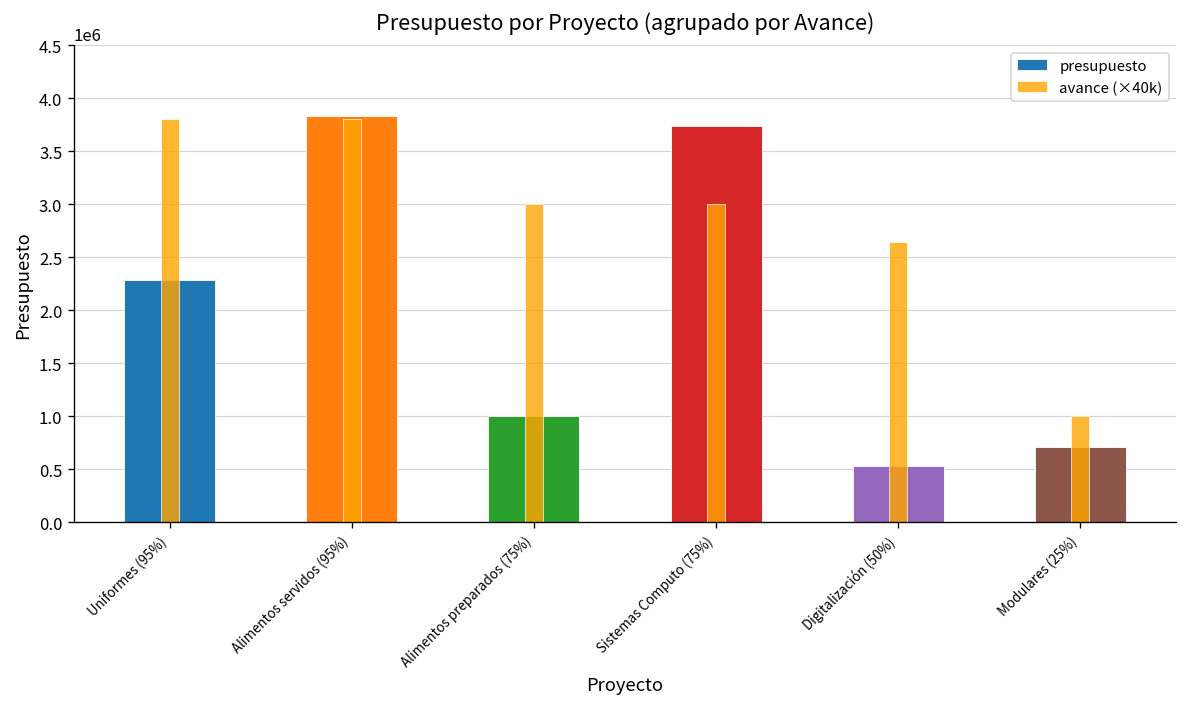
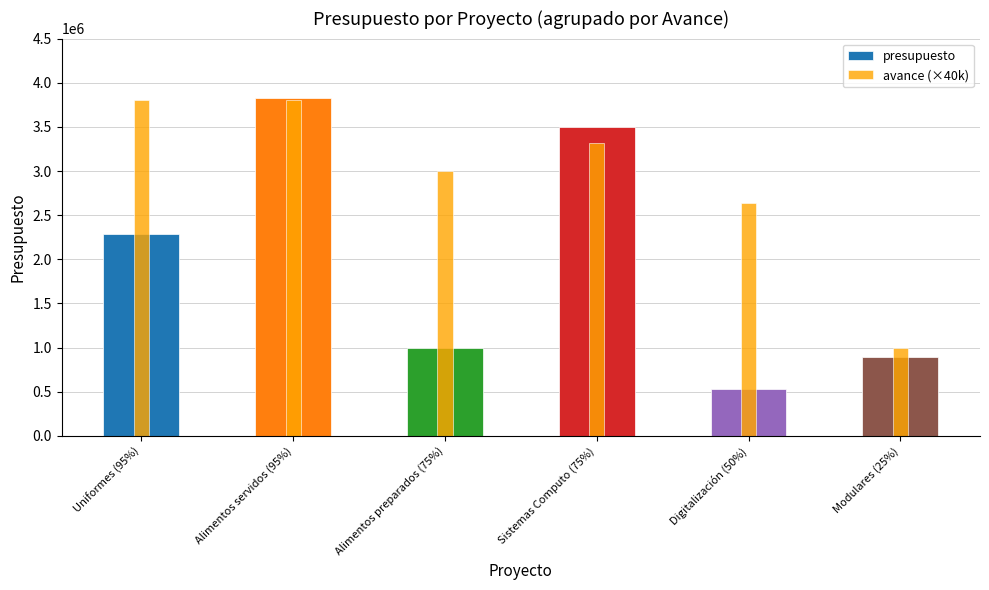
  {
    "presupuesto": {
      "Alimentos servidos (95%)": 3800000,
-     "Sistemas Computo (75%)": 3700000,
-     "Modulares (25%)": 700000
+     "Sistemas Computo (75%)": 3500000,
+     "Modulares (25%)": 900000
    },
    "avance (×40k)": {
      "Uniformes (95%)": 3800000,
      "Alimentos preparados (75%)": 3000000,
-     "Sistemas Computo (75%)": 3000000,
+     "Sistemas Computo (75%)": 3300000,
      "Digitalización (50%)": 2600000,
      "Modulares (25%)": 1000000
    }
  }
